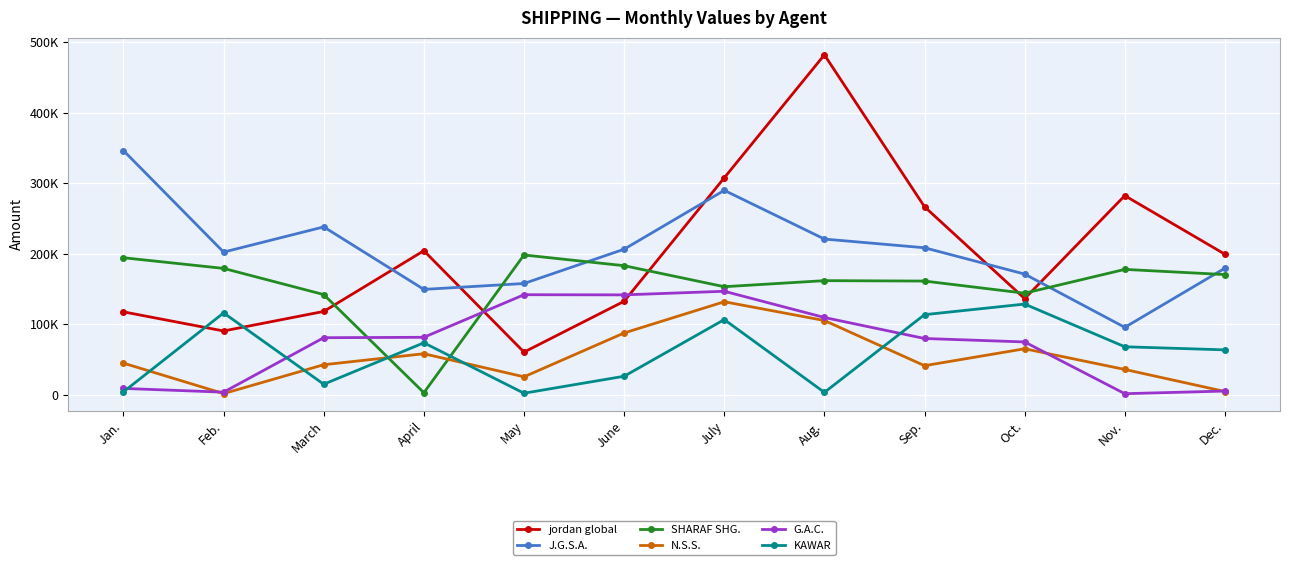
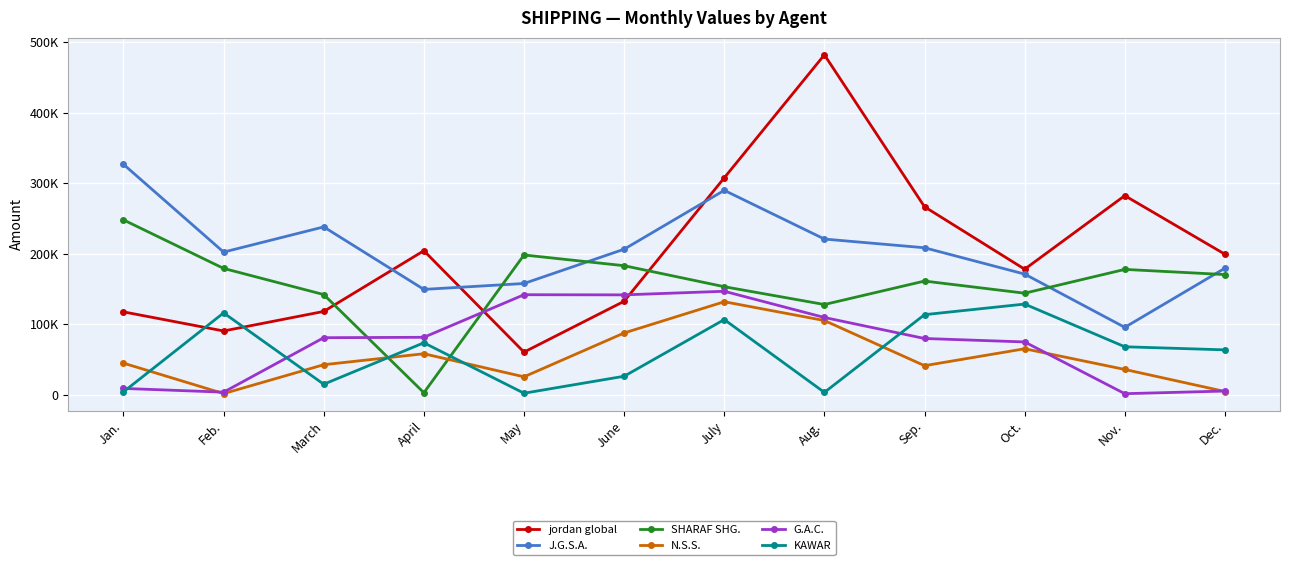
  {
    "jordan global": {
      "Jan.": 120000,
      "Feb.": 90000,
      "March": 120000,
      "April": 200000,
      "May": 60000,
      "June": 130000,
      "July": 310000,
      "Aug.": 480000,
      "Sep.": 270000,
-     "Oct.": 140000,
+     "Oct.": 180000,
      "Nov.": 280000,
      "Dec.": 200000
    },
    "J.G.S.A.": {
-     "Jan.": 350000,
+     "Jan.": 330000,
      "Feb.": 200000,
      "March": 240000,
      "April": 150000,
      "May": 160000,
      "June": 210000,
      "July": 290000,
      "Aug.": 220000,
      "Sep.": 210000,
      "Oct.": 170000,
      "Nov.": 100000,
      "Dec.": 180000
    },
    "SHARAF SHG.": {
-     "Jan.": 190000,
+     "Jan.": 250000,
      "Feb.": 180000,
      "March": 140000,
      "April": 0,
      "May": 200000,
      "June": 180000,
      "July": 150000,
-     "Aug.": 160000,
+     "Aug.": 130000,
      "Sep.": 160000,
      "Oct.": 140000,
      "Nov.": 180000,
      "Dec.": 170000
    },
    "N.S.S.": {
      "Jan.": 40000,
      "March": 40000,
      "April": 60000,
      "May": 30000,
      "June": 90000,
      "July": 130000,
      "Aug.": 110000,
      "Sep.": 40000,
      "Oct.": 70000,
      "Nov.": 40000
    },
    "G.A.C.": {
      "Jan.": 10000,
      "March": 80000,
      "April": 80000,
      "May": 140000,
      "June": 140000,
      "July": 150000,
      "Aug.": 110000,
      "Sep.": 80000,
      "Oct.": 70000,
      "Nov.": 0
    },
    "KAWAR": {
      "Jan.": 0,
      "Feb.": 120000,
      "March": 10000,
      "April": 70000,
      "May": 0,
      "June": 30000,
      "July": 110000,
      "Aug.": 0,
      "Sep.": 110000,
      "Oct.": 130000,
      "Nov.": 70000,
      "Dec.": 60000
    }
  }
